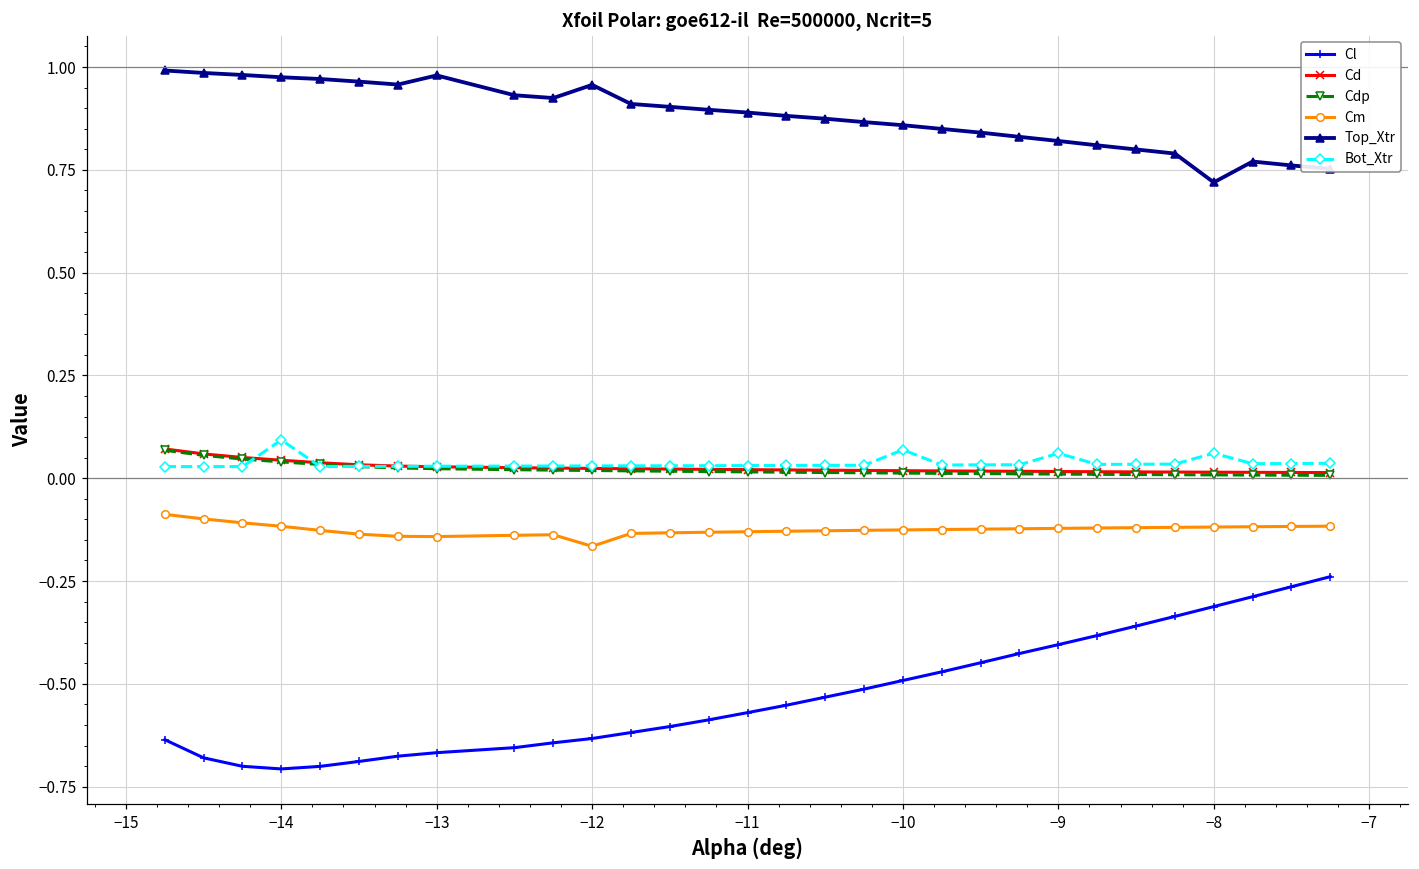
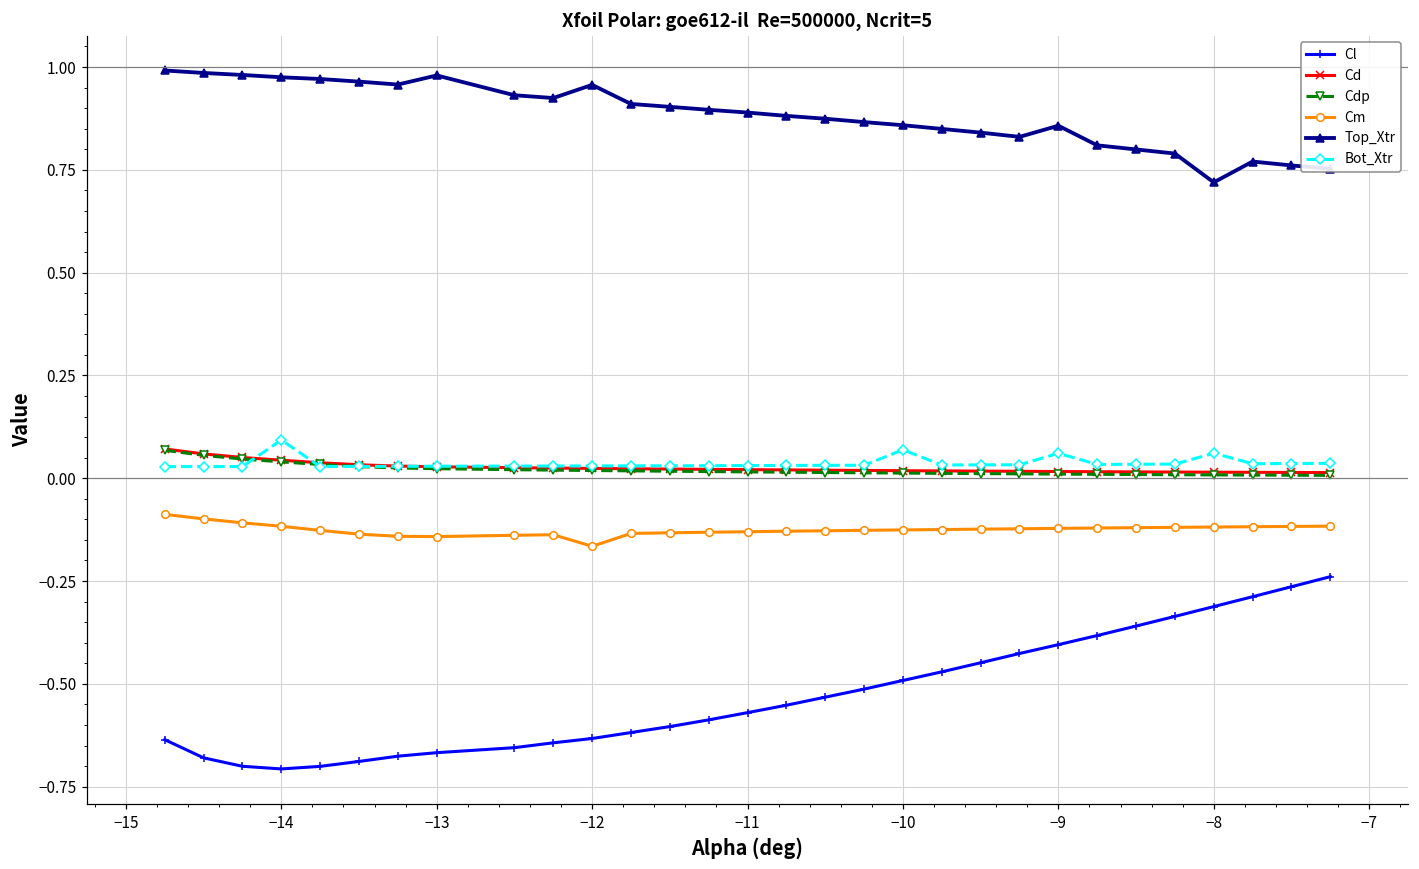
  {
    "Cl": {
      "−14": -0.71,
      "−13": -0.67,
      "−12": -0.63,
      "−11": -0.57,
      "−10": -0.49,
      "−9": -0.40,
      "−8": -0.31
    },
    "Cm": {
      "−14": -0.12,
      "−13": -0.14,
      "−12": -0.17,
      "−11": -0.13,
      "−10": -0.13,
      "−9": -0.12,
      "−8": -0.12
    },
    "Top_Xtr": {
      "−14": 0.98,
      "−13": 0.98,
      "−12": 0.96,
      "−11": 0.89,
      "−10": 0.86,
-     "−9": 0.82,
+     "−9": 0.86,
      "−8": 0.72
    },
    "Bot_Xtr": {
      "−14": 0.09,
      "−11": 0.03,
      "−10": 0.07,
      "−9": 0.06,
      "−8": 0.06
    }
  }
